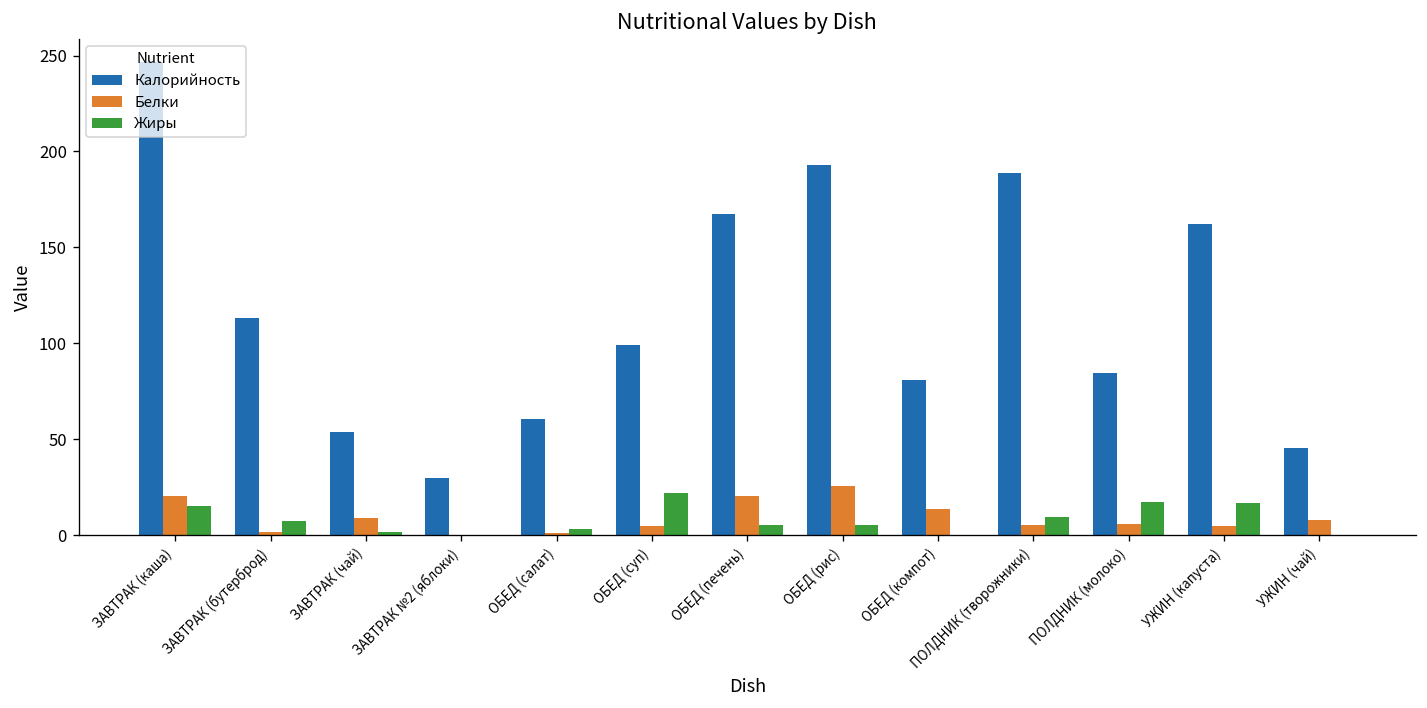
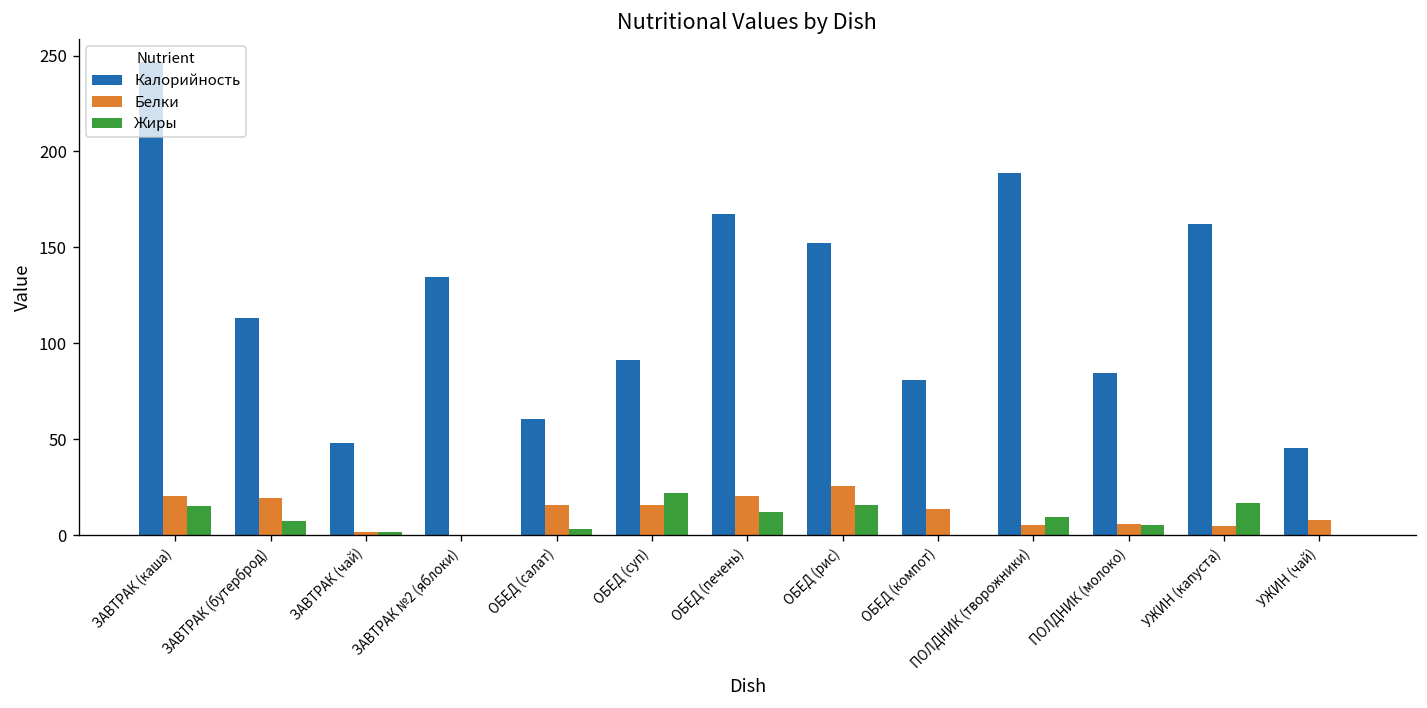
  {
    "Калорийность": {
      "ЗАВТРАК (бутерброд)": 113,
-     "ЗАВТРАК (чай)": 54,
-     "ЗАВТРАК №2 (яблоки)": 30,
+     "ЗАВТРАК (чай)": 48,
+     "ЗАВТРАК №2 (яблоки)": 135,
      "ОБЕД (салат)": 60,
-     "ОБЕД (суп)": 99,
+     "ОБЕД (суп)": 91,
      "ОБЕД (печень)": 167,
-     "ОБЕД (рис)": 193,
+     "ОБЕД (рис)": 152,
      "ОБЕД (компот)": 81,
      "ПОЛДНИК (творожники)": 189,
      "ПОЛДНИК (молоко)": 85,
      "УЖИН (капуста)": 162,
      "УЖИН (чай)": 45
    },
    "Белки": {
      "ЗАВТРАК (каша)": 21,
-     "ЗАВТРАК (бутерброд)": 2,
-     "ЗАВТРАК (чай)": 9,
-     "ОБЕД (салат)": 1,
-     "ОБЕД (суп)": 5,
+     "ЗАВТРАК (бутерброд)": 19,
+     "ЗАВТРАК (чай)": 2,
+     "ОБЕД (салат)": 16,
+     "ОБЕД (суп)": 16,
      "ОБЕД (печень)": 20,
      "ОБЕД (рис)": 25,
      "ОБЕД (компот)": 13,
      "ПОЛДНИК (творожники)": 5,
      "ПОЛДНИК (молоко)": 6,
      "УЖИН (капуста)": 5,
      "УЖИН (чай)": 8
    },
    "Жиры": {
      "ЗАВТРАК (каша)": 15,
      "ЗАВТРАК (бутерброд)": 7,
      "ОБЕД (салат)": 3,
      "ОБЕД (суп)": 22,
-     "ОБЕД (печень)": 5,
-     "ОБЕД (рис)": 5,
+     "ОБЕД (печень)": 12,
+     "ОБЕД (рис)": 16,
      "ОБЕД (компот)": 0,
      "ПОЛДНИК (творожники)": 9,
-     "ПОЛДНИК (молоко)": 17,
+     "ПОЛДНИК (молоко)": 5,
      "УЖИН (капуста)": 17,
      "УЖИН (чай)": 0
    }
  }
